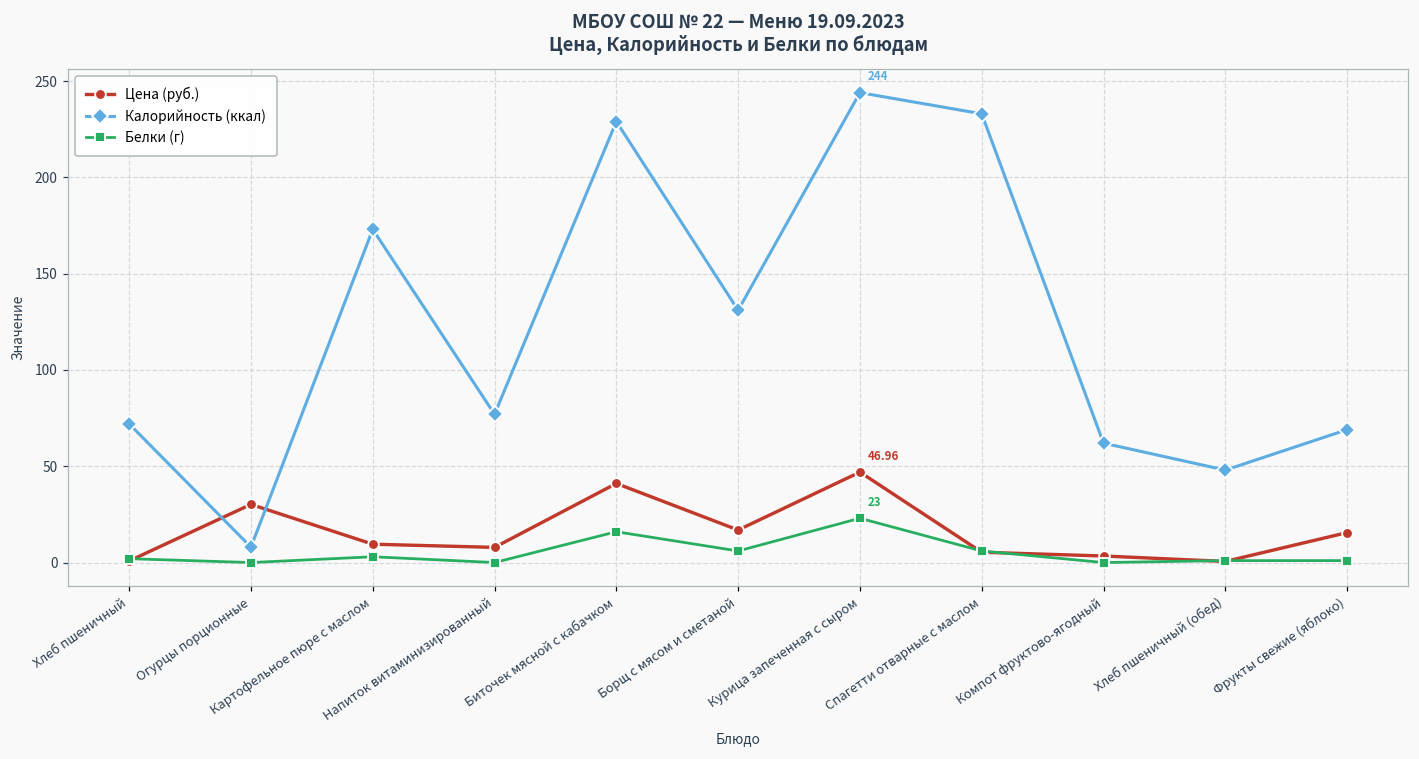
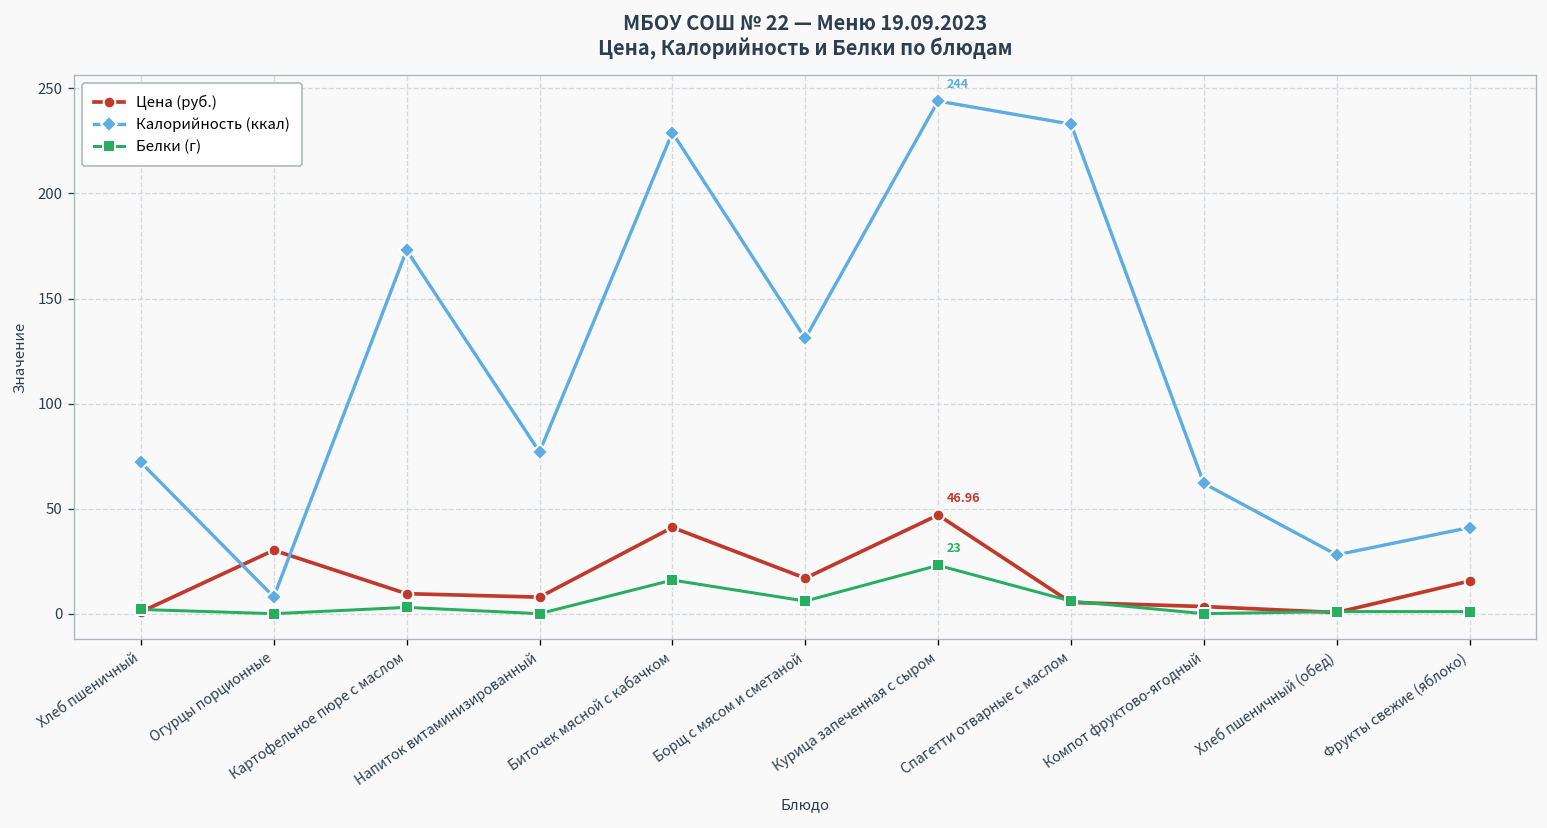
  {
    "Цена (руб.)": {
      "Курица запеченная с сыром": 46.96
    },
    "Калорийность (ккал)": {
      "Хлеб пшеничный": 72,
      "Огурцы порционные": 8,
      "Картофельное пюре с маслом": 173,
      "Напиток витаминизированный": 77,
      "Биточек мясной с кабачком": 229,
      "Борщ с мясом и сметаной": 131,
      "Спагетти отварные с маслом": 233,
      "Компот фруктово-ягодный": 62,
-     "Хлеб пшеничный (обед)": 48,
-     "Фрукты свежие (яблоко)": 69
+     "Хлеб пшеничный (обед)": 28,
+     "Фрукты свежие (яблоко)": 41
    },
    "Белки (г)": {
      "Курица запеченная с сыром": 23
    }
  }
